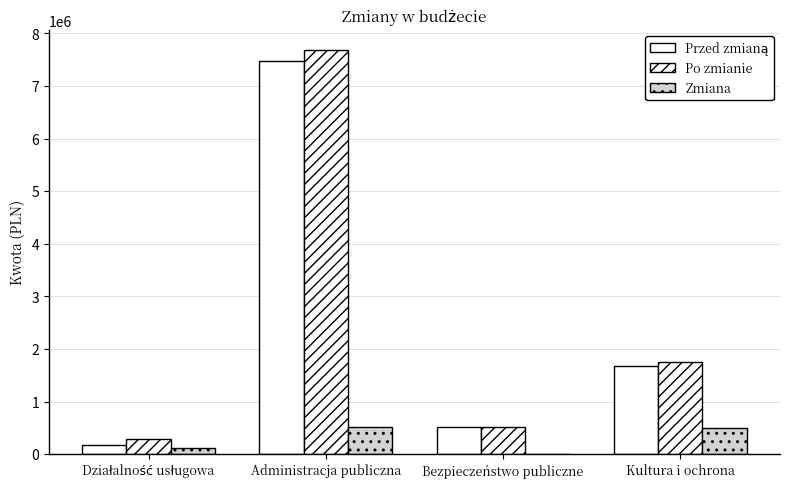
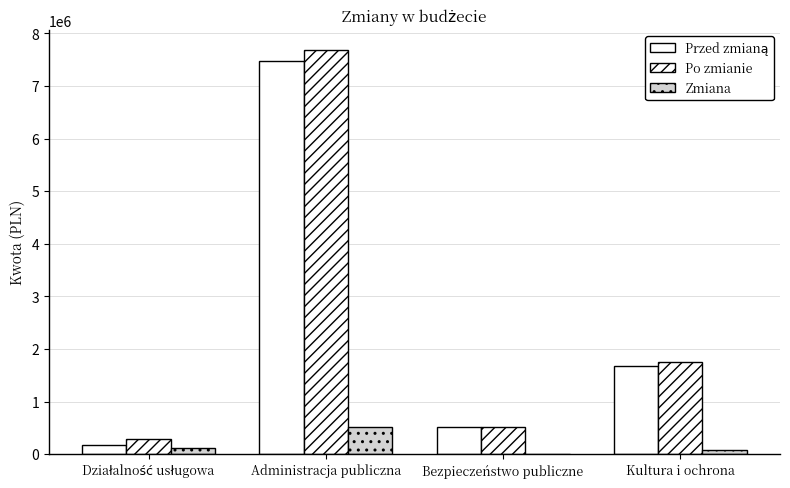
  {
    "Zmiana": {
      "Działalność usługowa": 100000,
      "Administracja publiczna": 500000,
-     "Kultura i ochrona": 500000
+     "Kultura i ochrona": 100000
    }
  }
